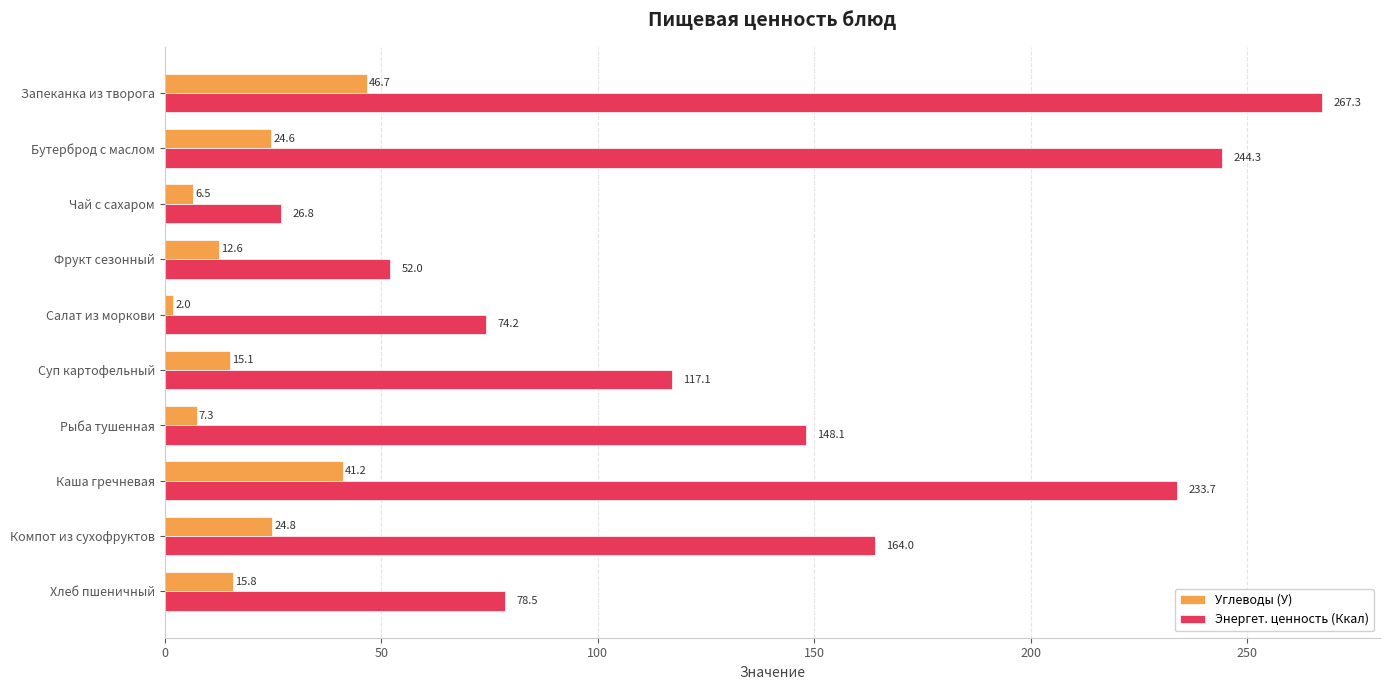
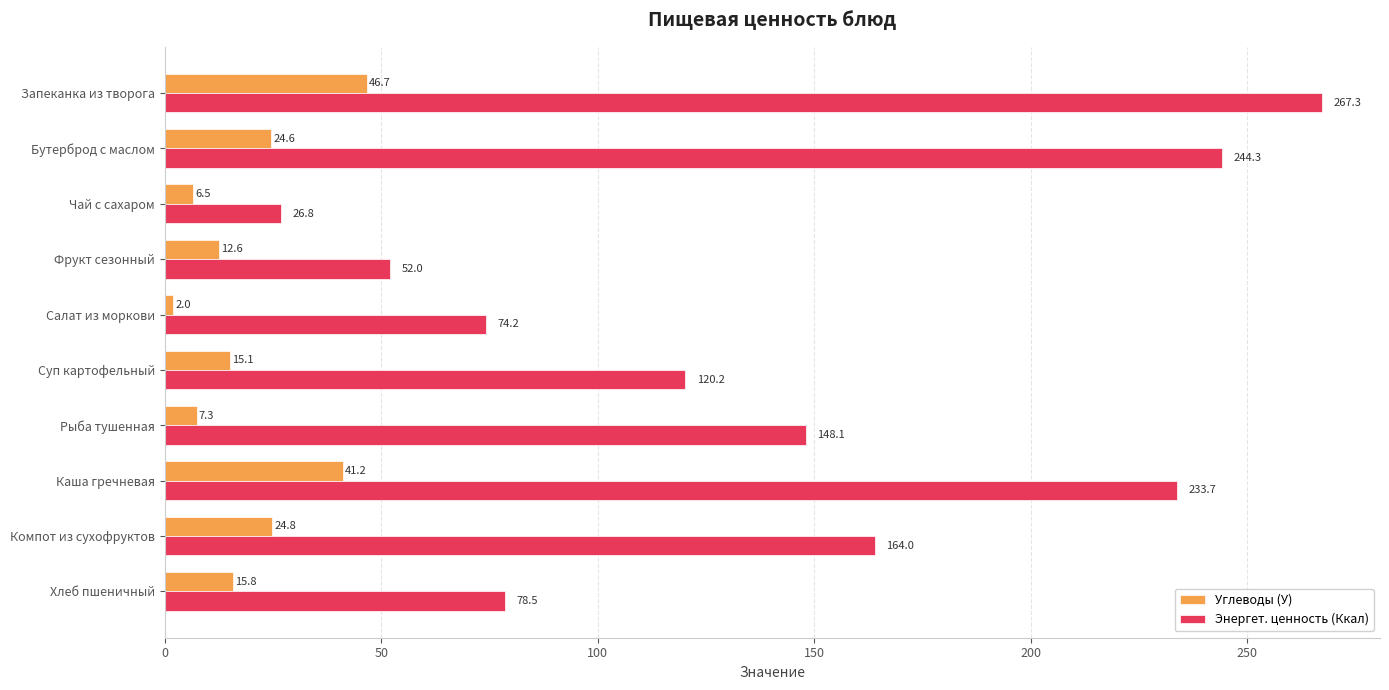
  {
    "Углеводы (У)": {
      "Запеканка из творога": 46.7,
      "Бутерброд с маслом": 24.6,
      "Чай с сахаром": 6.5,
      "Фрукт сезонный": 12.6,
      "Салат из моркови": 2.0,
      "Суп картофельный": 15.1,
      "Рыба тушенная": 7.3,
      "Каша гречневая": 41.2,
      "Компот из сухофруктов": 24.8,
      "Хлеб пшеничный": 15.8
    },
    "Энергет. ценность (Ккал)": {
      "Запеканка из творога": 267.3,
      "Бутерброд с маслом": 244.3,
      "Чай с сахаром": 26.8,
      "Фрукт сезонный": 52.0,
      "Салат из моркови": 74.2,
-     "Суп картофельный": 117.1,
+     "Суп картофельный": 120.2,
      "Рыба тушенная": 148.1,
      "Каша гречневая": 233.7,
      "Компот из сухофруктов": 164.0,
      "Хлеб пшеничный": 78.5
    }
  }
